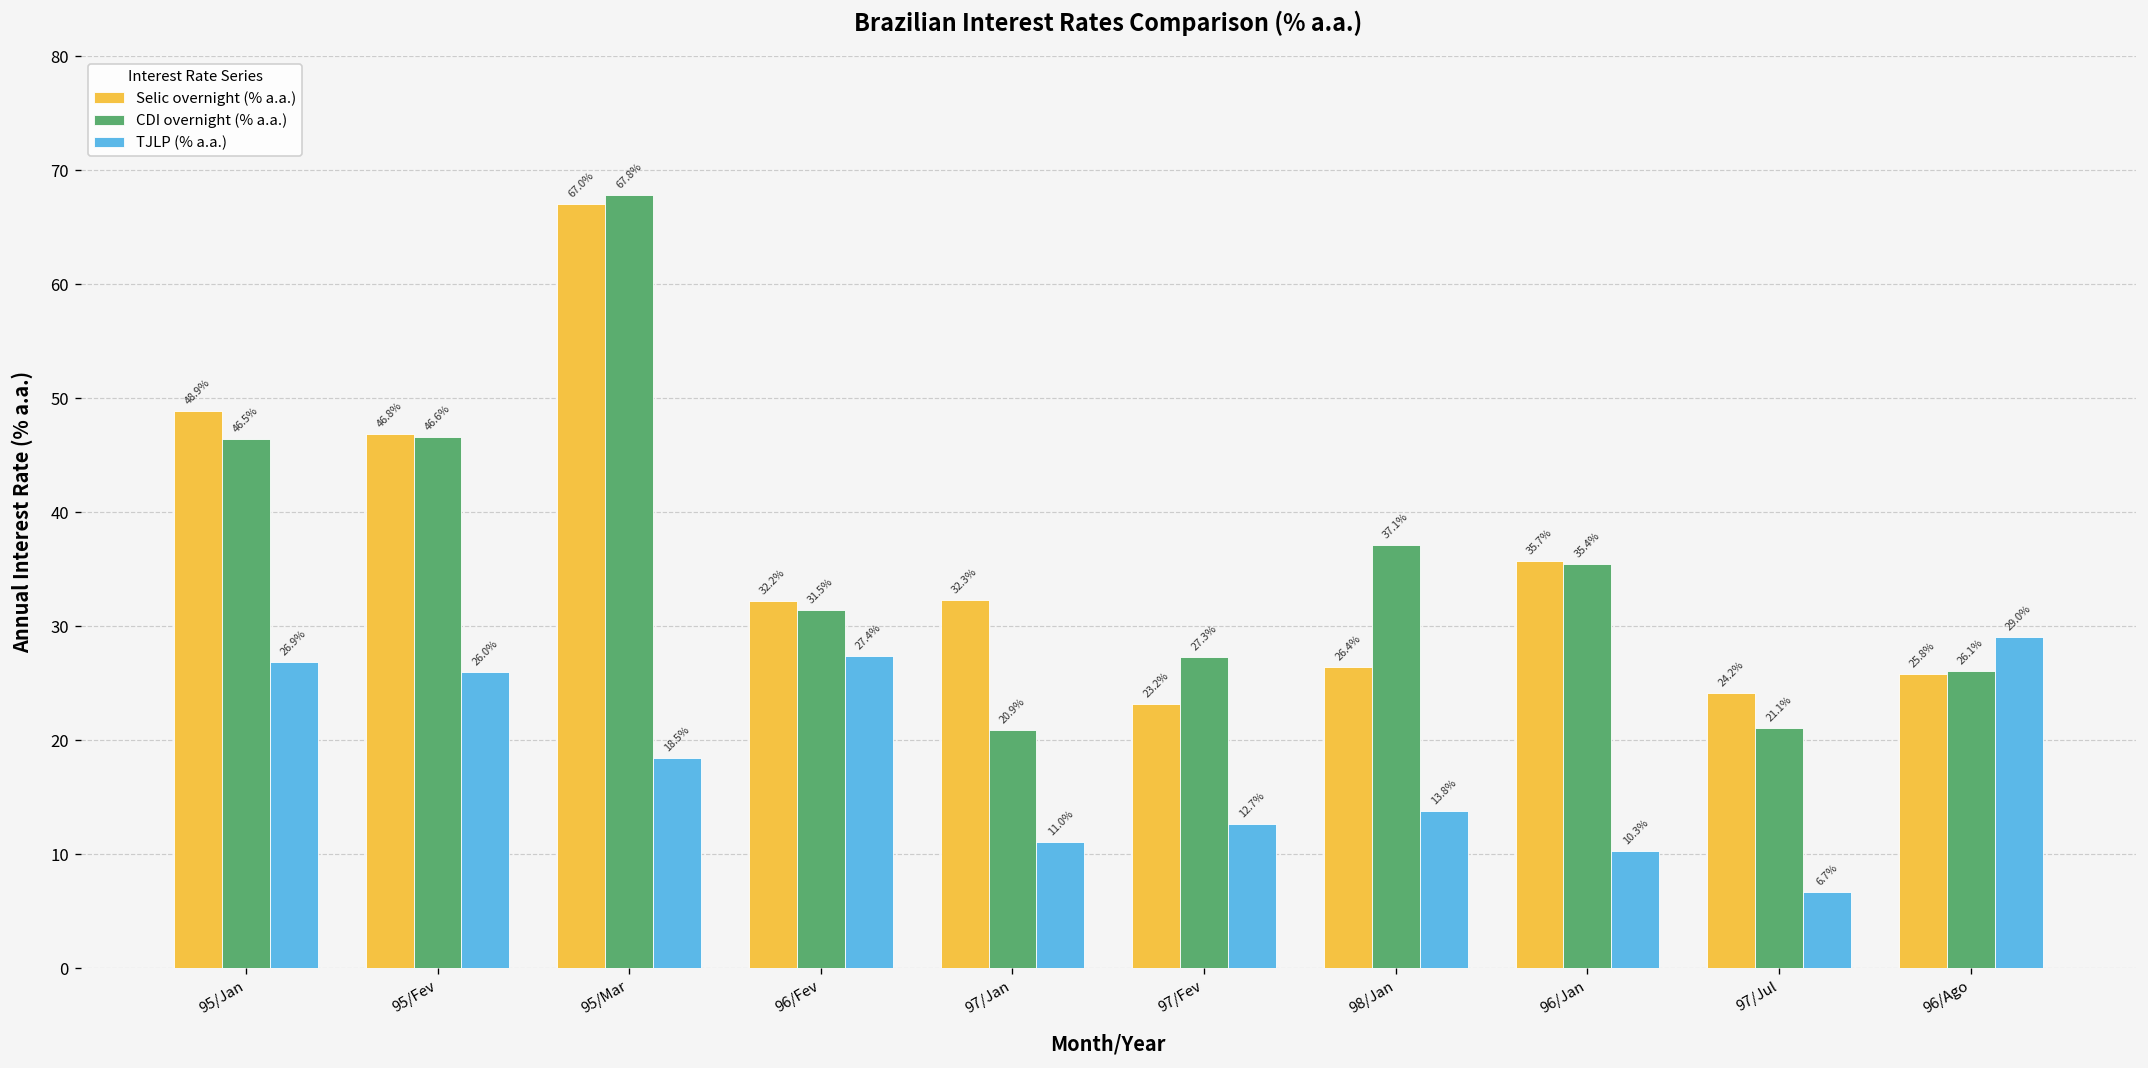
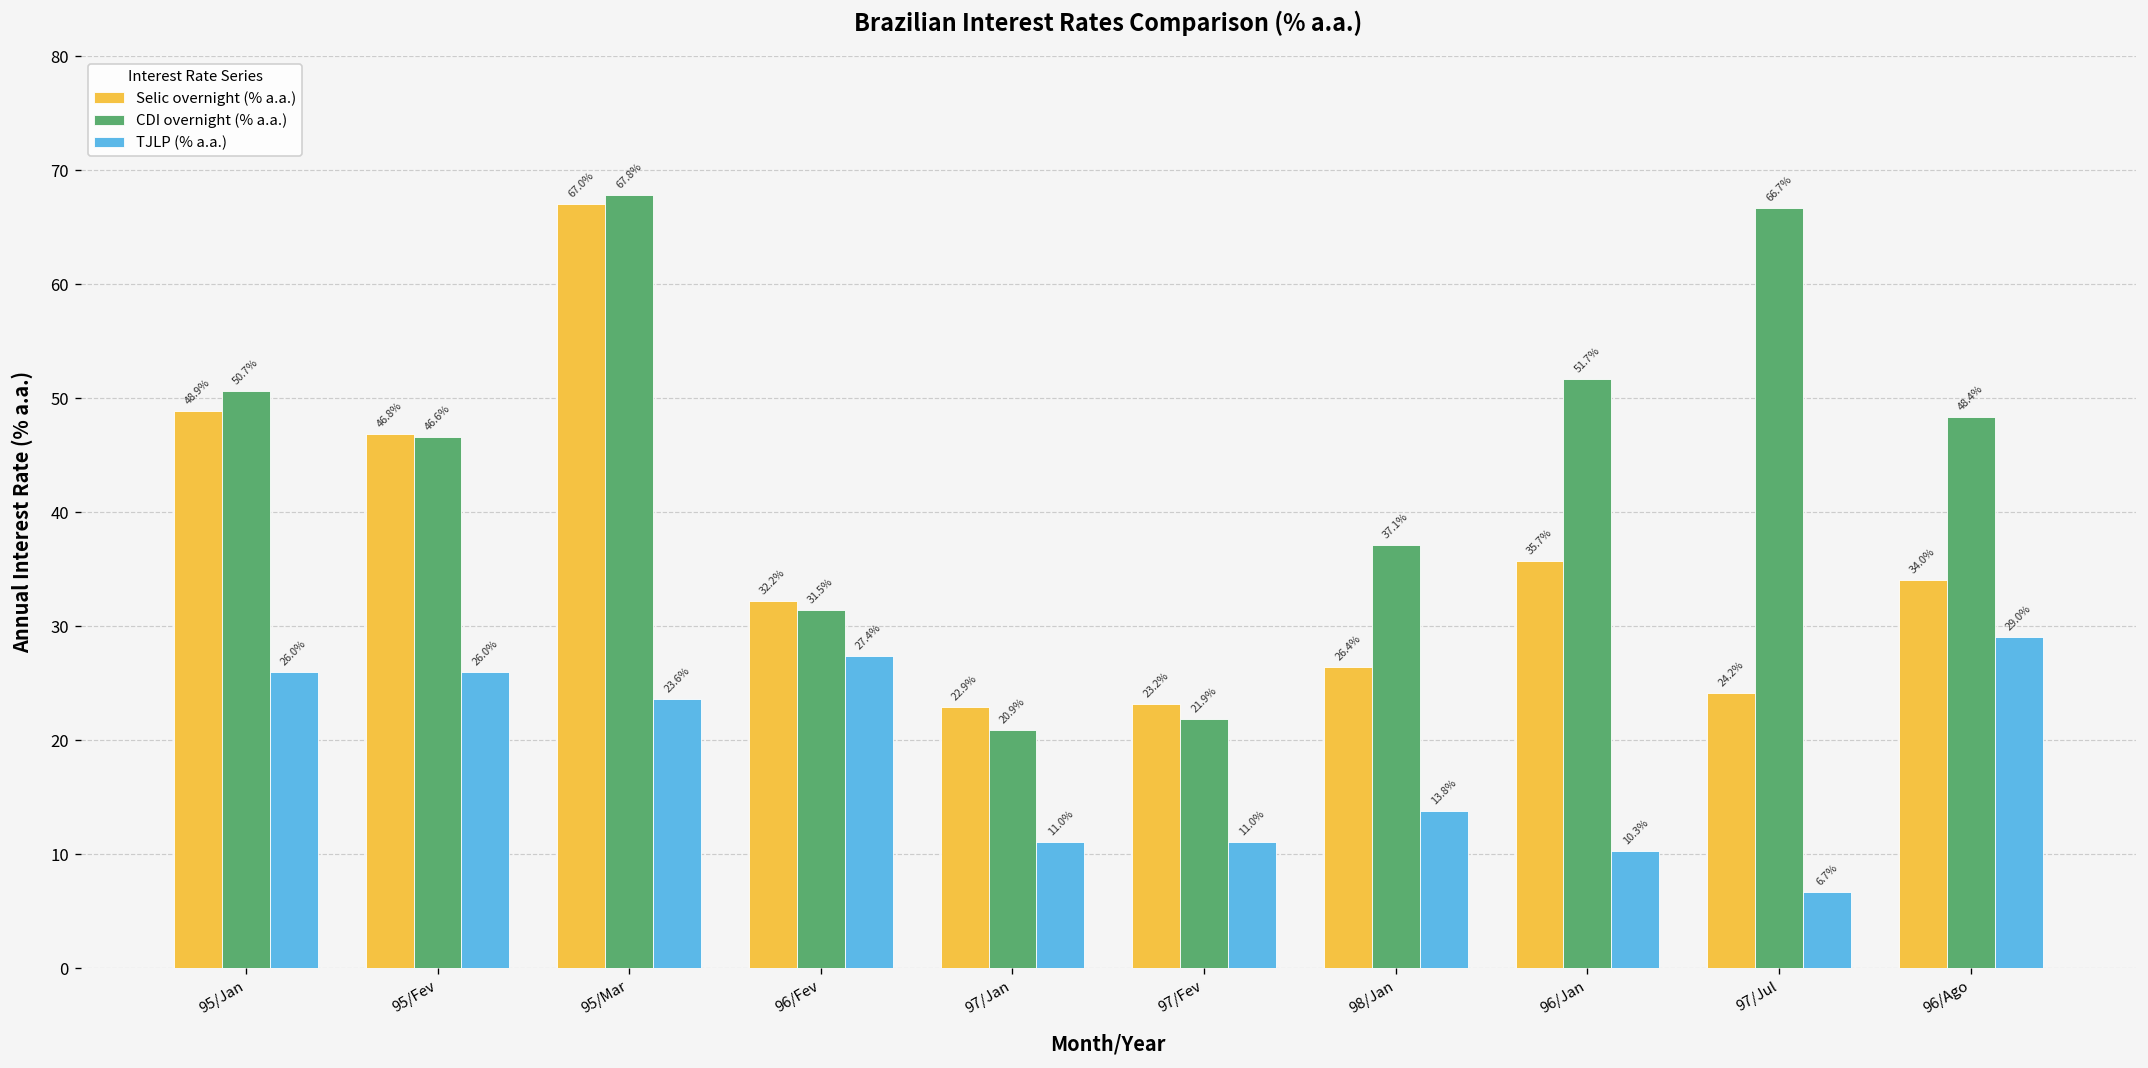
  {
    "Selic overnight (% a.a.)": {
      "95/Jan": "48.9%",
      "95/Fev": "46.8%",
      "95/Mar": "67.0%",
      "96/Fev": "32.2%",
-     "97/Jan": "32.3%",
+     "97/Jan": "22.9%",
      "97/Fev": "23.2%",
      "98/Jan": "26.4%",
      "96/Jan": "35.7%",
      "97/Jul": "24.2%",
-     "96/Ago": "25.8%"
+     "96/Ago": "34.0%"
    },
    "CDI overnight (% a.a.)": {
-     "95/Jan": "46.5%",
+     "95/Jan": "50.7%",
      "95/Fev": "46.6%",
      "95/Mar": "67.8%",
      "96/Fev": "31.5%",
      "97/Jan": "20.9%",
-     "97/Fev": "27.3%",
+     "97/Fev": "21.9%",
      "98/Jan": "37.1%",
-     "96/Jan": "35.4%",
-     "97/Jul": "21.1%",
-     "96/Ago": "26.1%"
+     "96/Jan": "51.7%",
+     "97/Jul": "66.7%",
+     "96/Ago": "48.4%"
    },
    "TJLP (% a.a.)": {
-     "95/Jan": "26.9%",
+     "95/Jan": "26.0%",
      "95/Fev": "26.0%",
-     "95/Mar": "18.5%",
+     "95/Mar": "23.6%",
      "96/Fev": "27.4%",
      "97/Jan": "11.0%",
-     "97/Fev": "12.7%",
+     "97/Fev": "11.0%",
      "98/Jan": "13.8%",
      "96/Jan": "10.3%",
      "97/Jul": "6.7%",
      "96/Ago": "29.0%"
    }
  }
